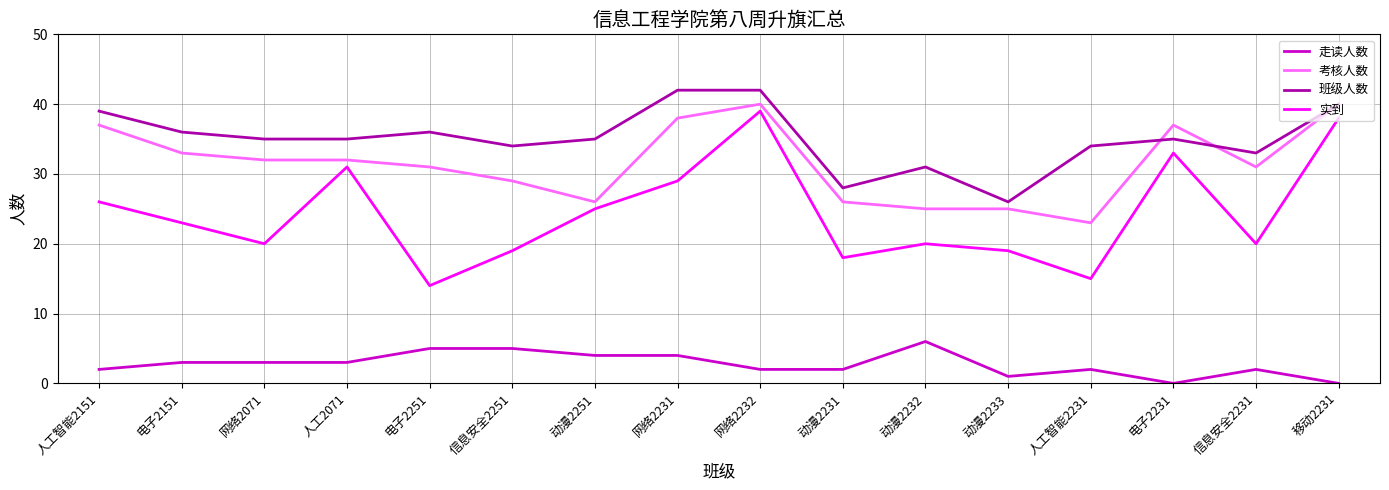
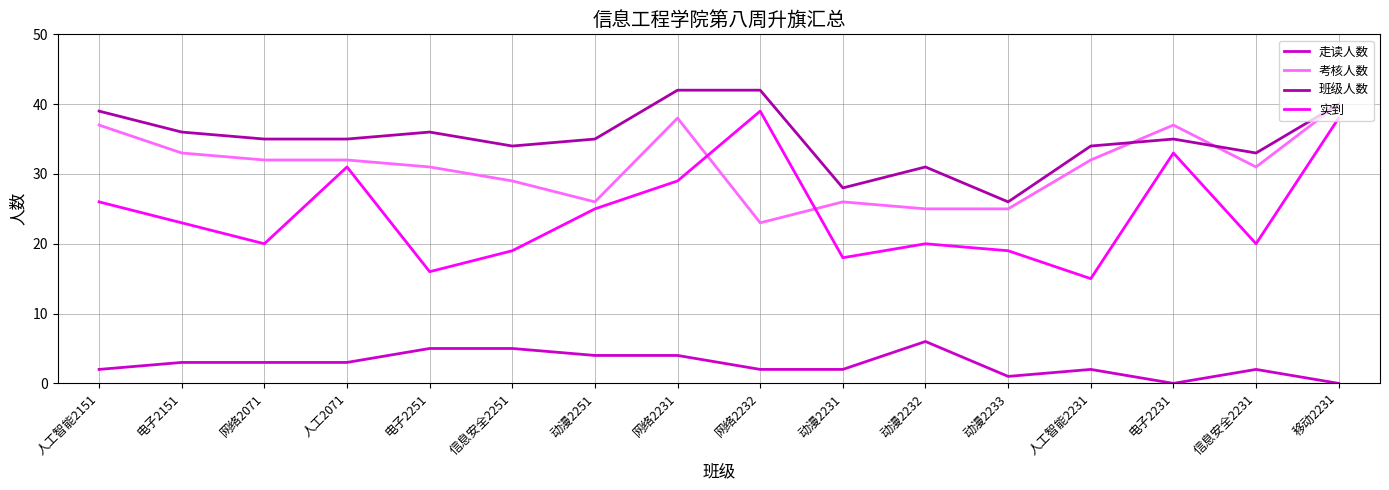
  {
    "考核人数": {
      "人工智能2151": 37,
      "电子2151": 33,
      "网络2071": 32,
      "人工2071": 32,
      "电子2251": 31,
      "信息安全2251": 29,
      "动漫2251": 26,
      "网络2231": 38,
-     "网络2232": 40,
+     "网络2232": 23,
      "动漫2231": 26,
      "动漫2232": 25,
      "动漫2233": 25,
-     "人工智能2231": 23,
+     "人工智能2231": 32,
      "电子2231": 37,
      "信息安全2231": 31
    },
    "实到": {
      "人工智能2151": 26,
      "电子2151": 23,
      "网络2071": 20,
      "人工2071": 31,
-     "电子2251": 14,
+     "电子2251": 16,
      "信息安全2251": 19,
      "动漫2251": 25,
      "网络2231": 29,
      "网络2232": 39,
      "动漫2231": 18,
      "动漫2232": 20,
      "动漫2233": 19,
      "人工智能2231": 15,
      "电子2231": 33,
      "信息安全2231": 20
    }
  }
